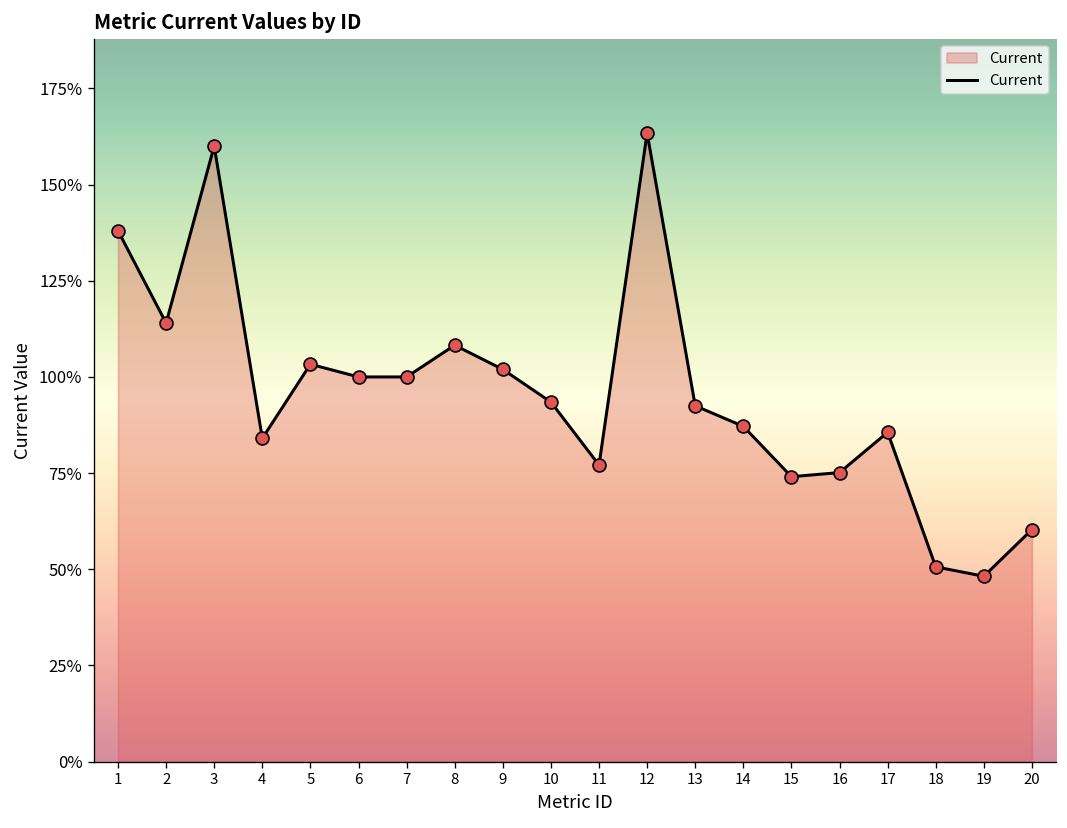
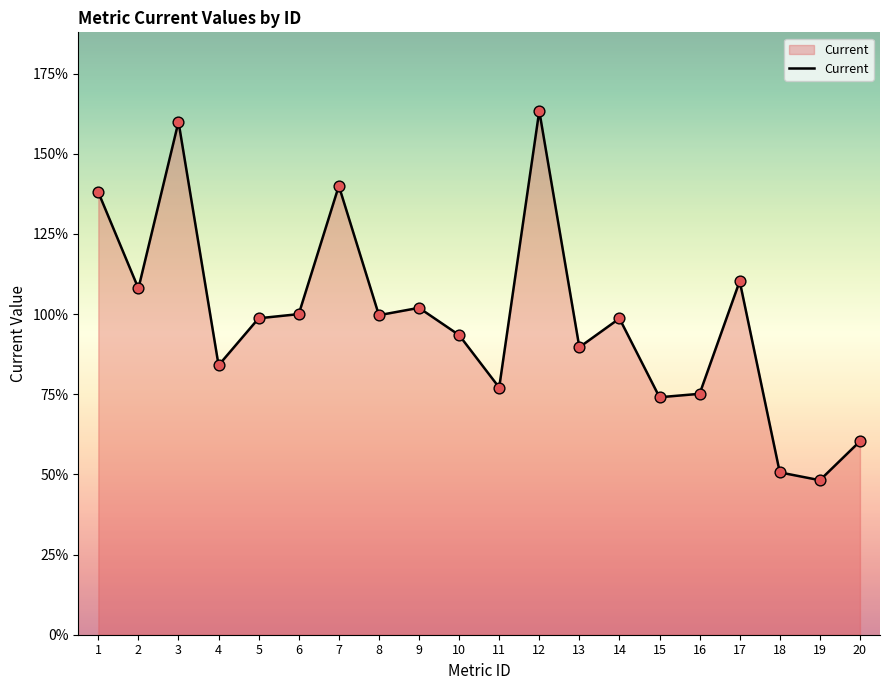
  {
    "1": "138%",
-   "2": "114%",
+   "2": "108%",
    "3": "160%",
    "4": "84%",
-   "5": "103%",
+   "5": "99%",
    "6": "100%",
-   "7": "100%",
-   "8": "108%",
+   "7": "140%",
+   "8": "100%",
    "9": "102%",
    "10": "93%",
    "11": "77%",
    "12": "163%",
-   "13": "92%",
-   "14": "87%",
+   "13": "90%",
+   "14": "99%",
    "15": "74%",
    "16": "75%",
-   "17": "86%",
+   "17": "110%",
    "18": "51%",
    "19": "48%",
    "20": "60%"
  }
